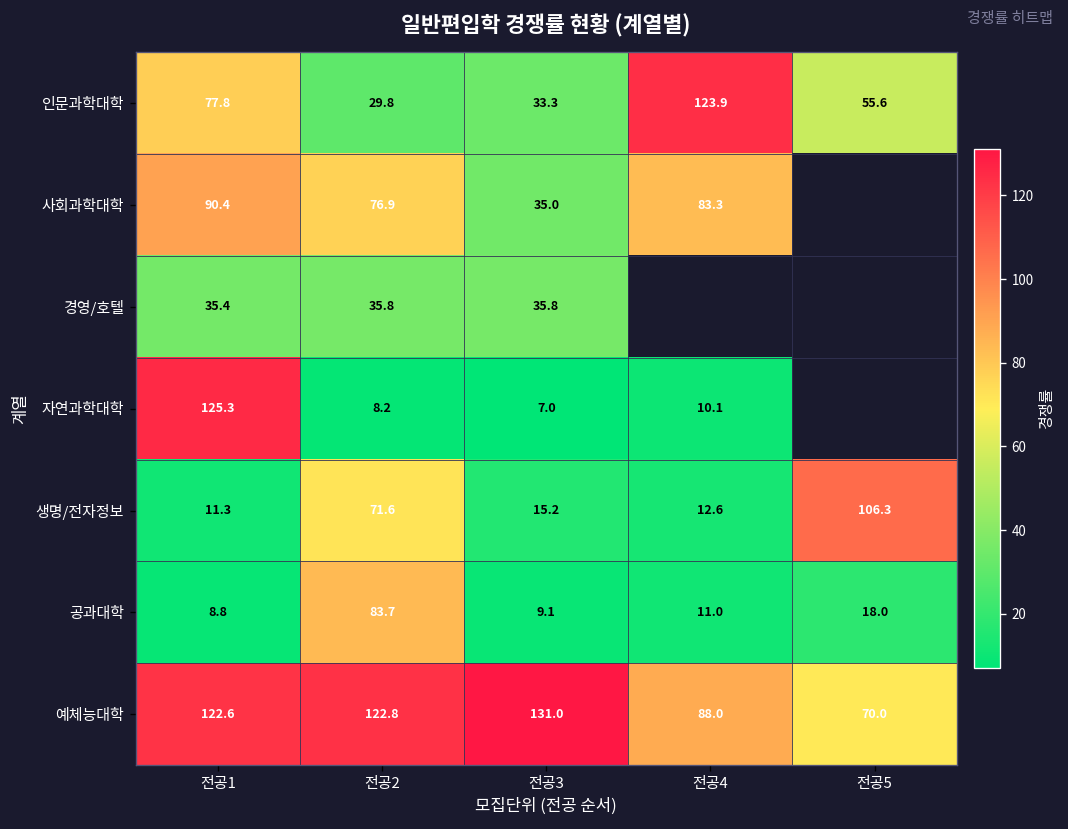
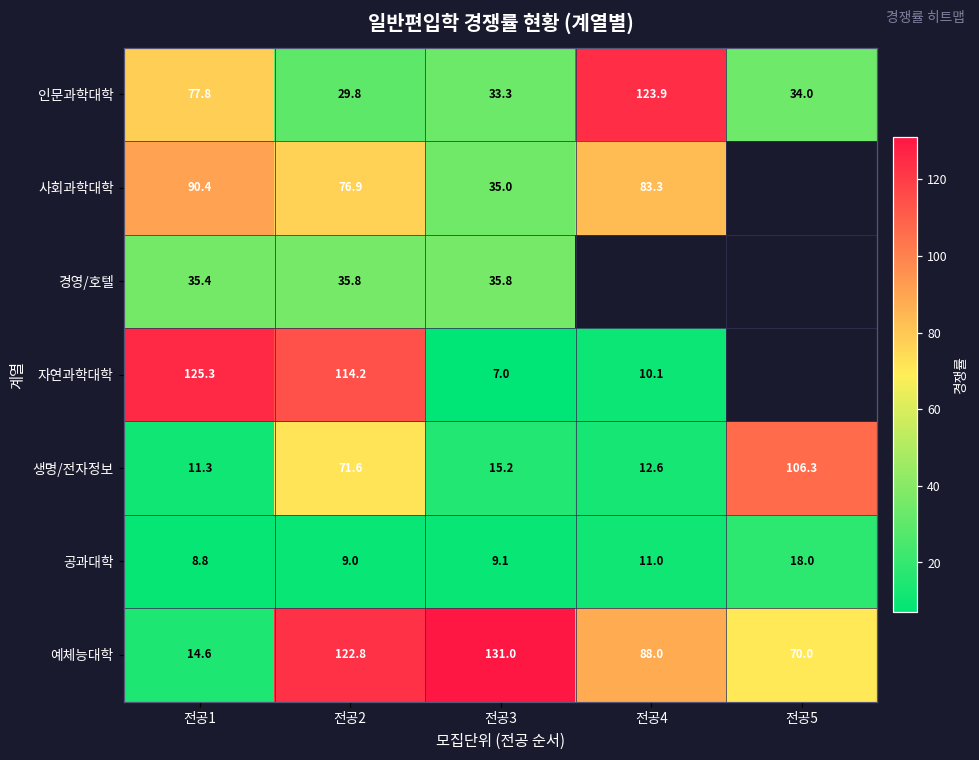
  {
    "인문과학대학": {
      "전공1": 77.8,
      "전공2": 29.8,
      "전공3": 33.3,
      "전공4": 123.9,
-     "전공5": 55.6
+     "전공5": 34.0
    },
    "사회과학대학": {
      "전공1": 90.4,
      "전공2": 76.9,
      "전공3": 35.0,
      "전공4": 83.3
    },
    "경영/호텔": {
      "전공1": 35.4,
      "전공2": 35.8,
      "전공3": 35.8
    },
    "자연과학대학": {
      "전공1": 125.3,
-     "전공2": 8.2,
+     "전공2": 114.2,
      "전공3": 7.0,
      "전공4": 10.1
    },
    "생명/전자정보": {
      "전공1": 11.3,
      "전공2": 71.6,
      "전공3": 15.2,
      "전공4": 12.6,
      "전공5": 106.3
    },
    "공과대학": {
      "전공1": 8.8,
-     "전공2": 83.7,
+     "전공2": 9.0,
      "전공3": 9.1,
      "전공4": 11.0,
      "전공5": 18.0
    },
    "예체능대학": {
-     "전공1": 122.6,
+     "전공1": 14.6,
      "전공2": 122.8,
      "전공3": 131.0,
      "전공4": 88.0,
      "전공5": 70.0
    }
  }
